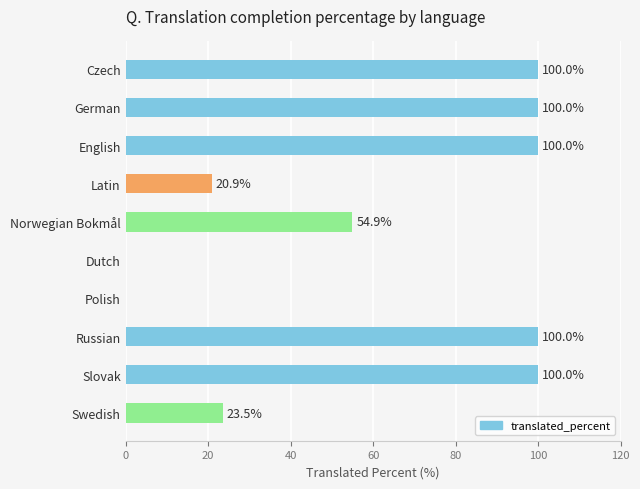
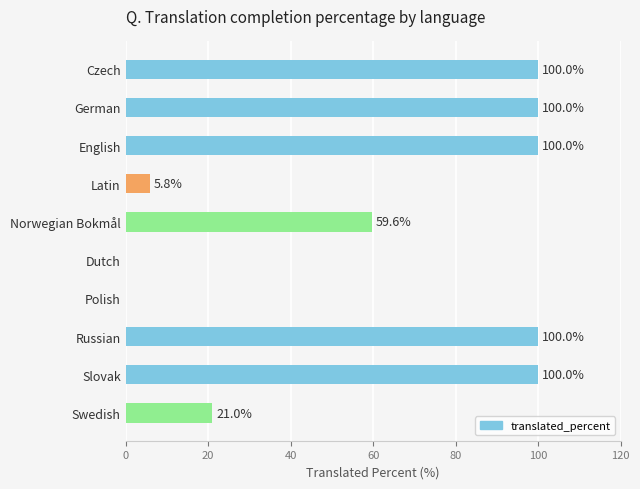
  {
    "Czech": "100.0%",
    "German": "100.0%",
    "English": "100.0%",
-   "Latin": "20.9%",
-   "Norwegian Bokmål": "54.9%",
+   "Latin": "5.8%",
+   "Norwegian Bokmål": "59.6%",
    "Russian": "100.0%",
    "Slovak": "100.0%",
-   "Swedish": "23.5%"
+   "Swedish": "21.0%"
  }
